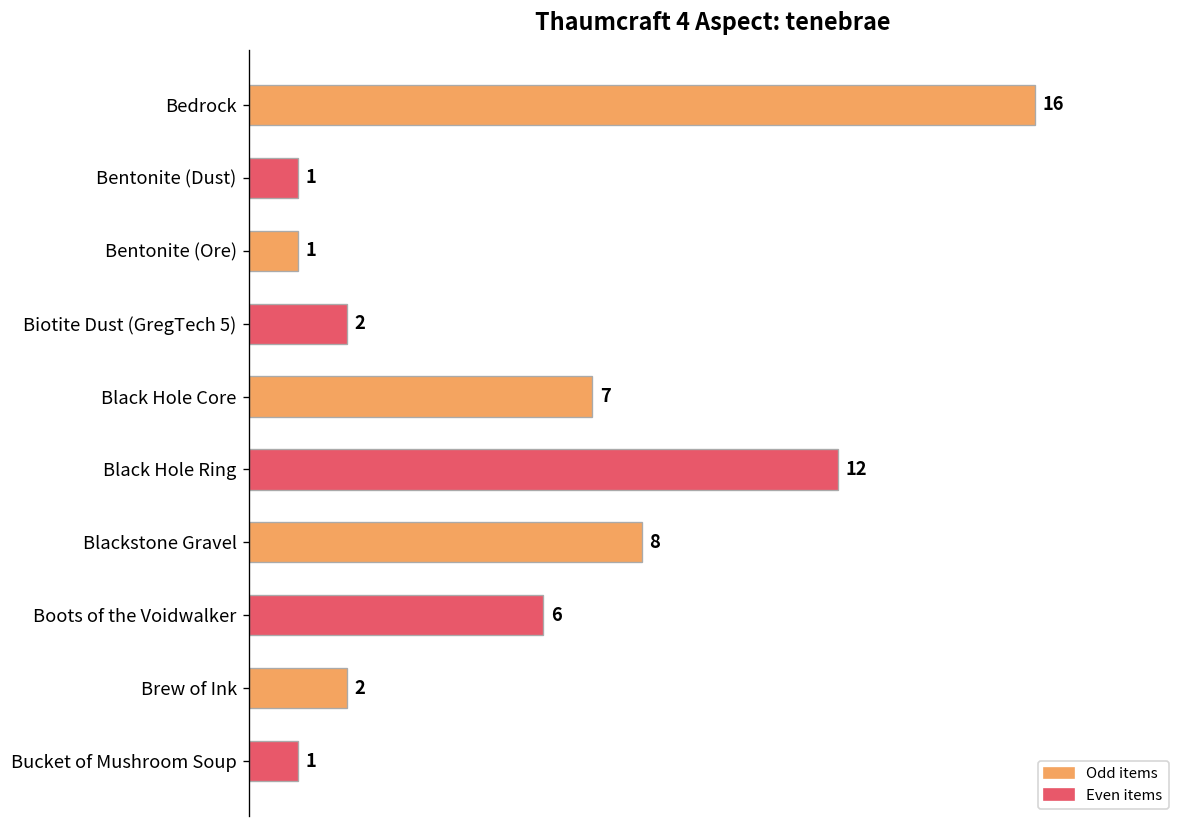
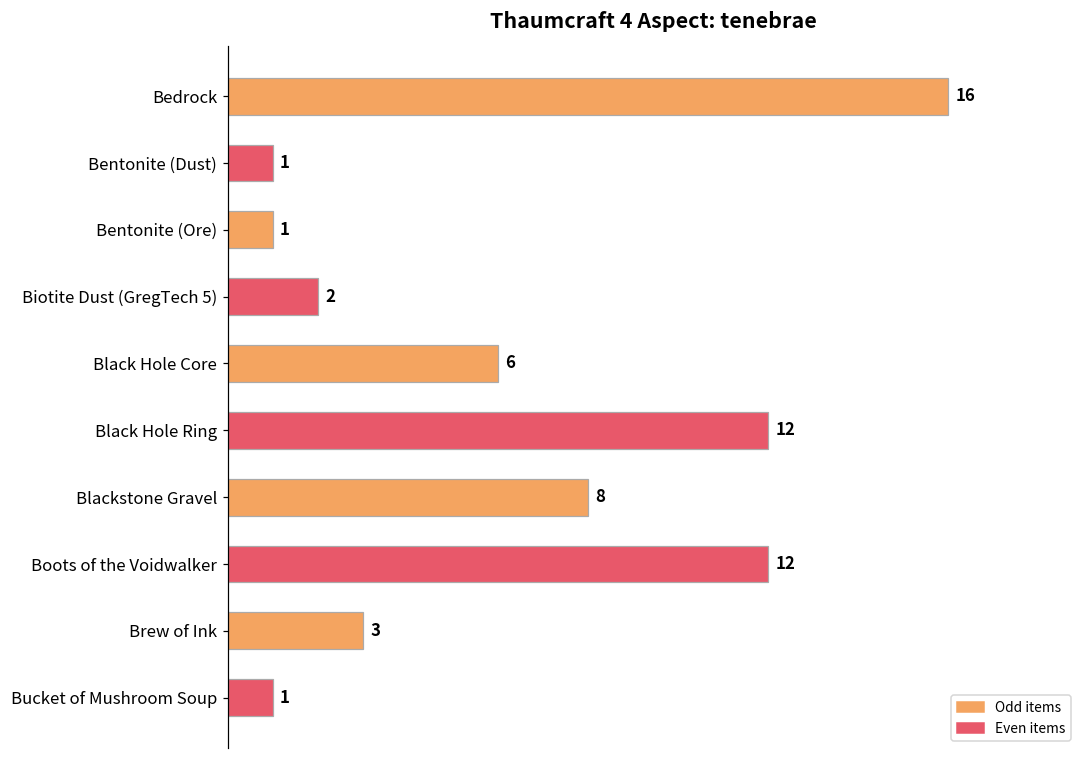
  {
    "Bedrock": 16,
    "Bentonite (Dust)": 1,
    "Bentonite (Ore)": 1,
    "Biotite Dust (GregTech 5)": 2,
-   "Black Hole Core": 7,
+   "Black Hole Core": 6,
    "Black Hole Ring": 12,
    "Blackstone Gravel": 8,
-   "Boots of the Voidwalker": 6,
-   "Brew of Ink": 2,
+   "Boots of the Voidwalker": 12,
+   "Brew of Ink": 3,
    "Bucket of Mushroom Soup": 1
  }
